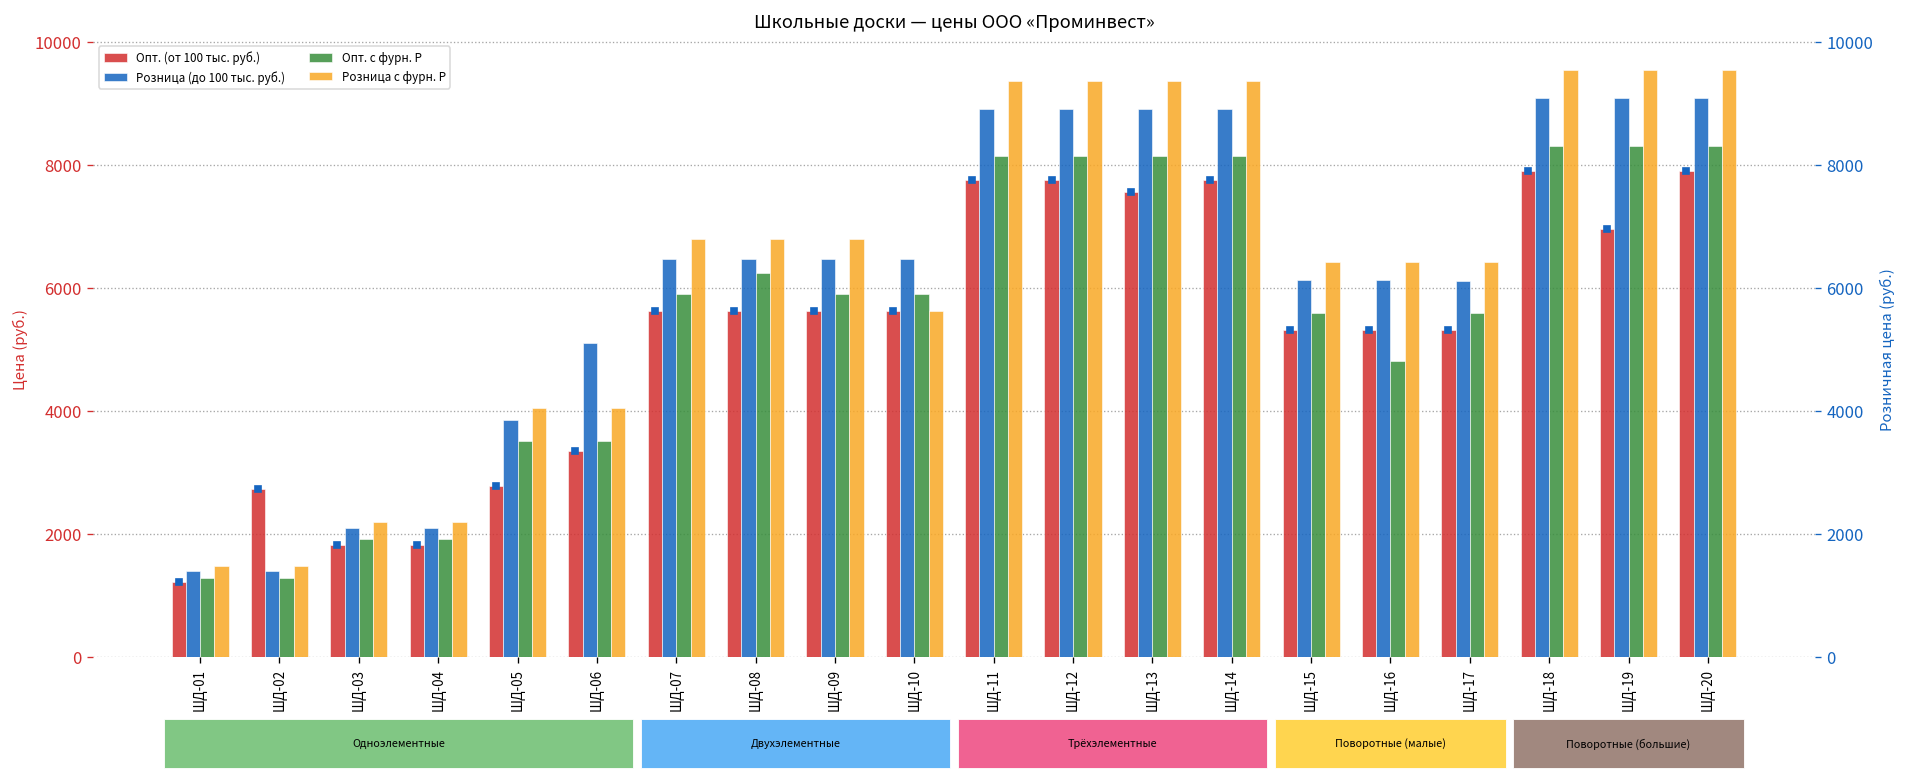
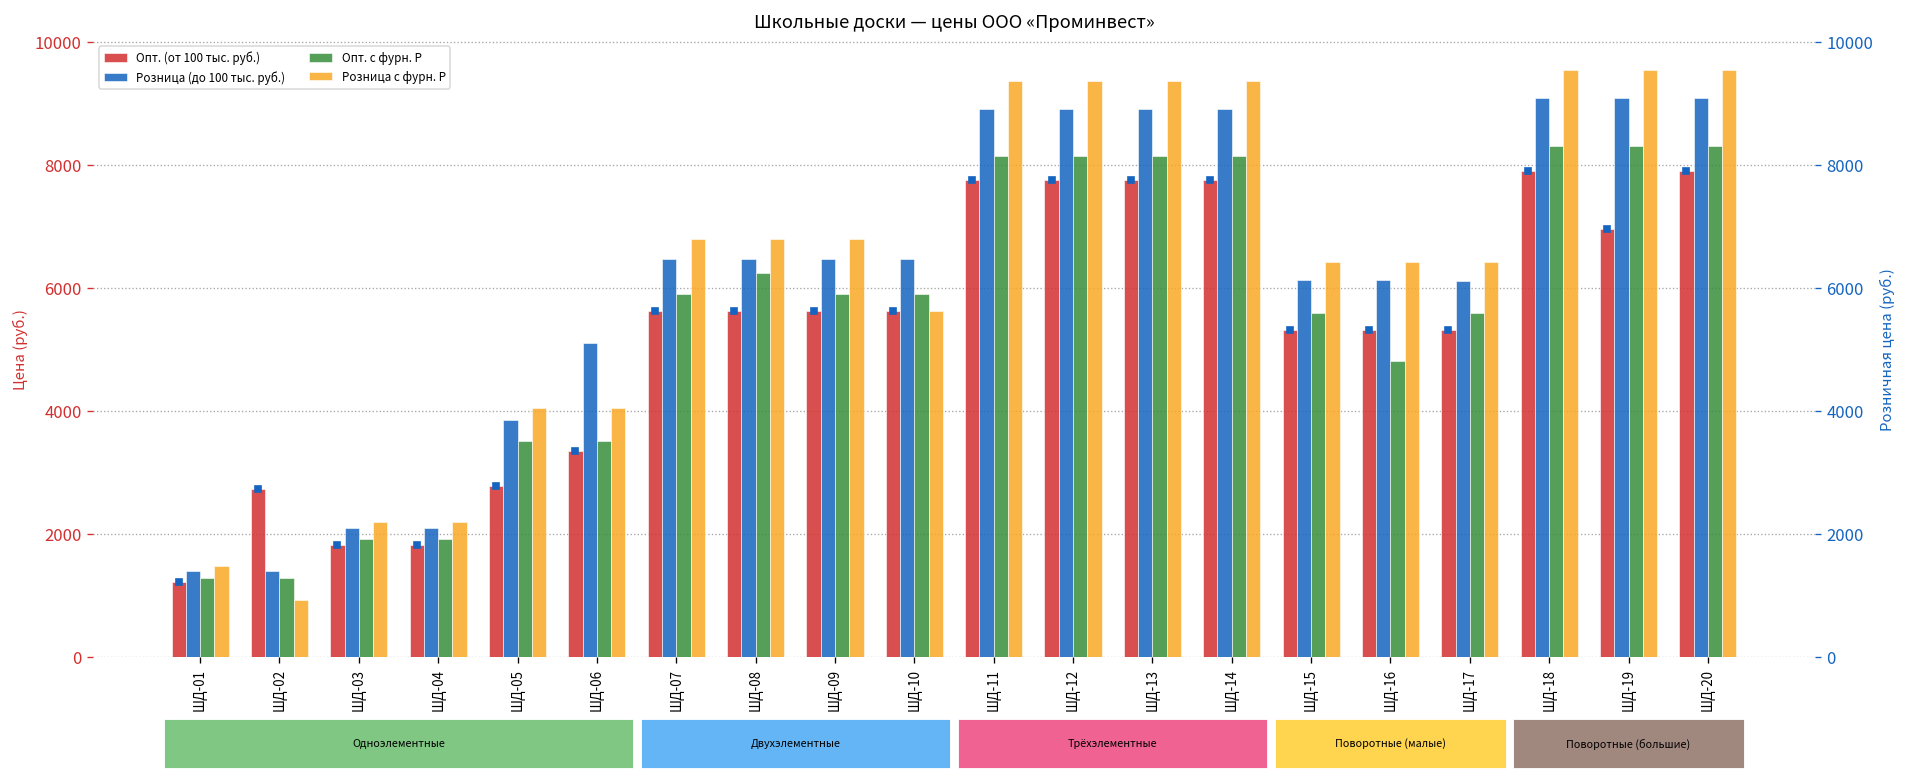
  {
    "Опт. (от 100 тыс. руб.)": {
      "ШД-01": 1200,
      "ШД-02": 2700,
      "ШД-03": 1800,
      "ШД-04": 1800,
      "ШД-05": 2800,
      "ШД-06": 3400,
      "ШД-07": 5600,
      "ШД-08": 5600,
      "ШД-09": 5600,
      "ШД-10": 5600,
      "ШД-11": 7800,
      "ШД-12": 7800,
-     "ШД-13": 7600,
+     "ШД-13": 7800,
      "ШД-14": 7800,
      "ШД-15": 5300,
      "ШД-16": 5300,
      "ШД-17": 5300,
      "ШД-18": 7900,
      "ШД-19": 7000,
      "ШД-20": 7900
    },
    "Опт. с фурн. Р": {
      "ШД-01": 1300,
      "ШД-02": 1300,
      "ШД-03": 1900,
      "ШД-04": 1900,
      "ШД-05": 3500,
      "ШД-06": 3500,
      "ШД-07": 5900,
      "ШД-08": 6200,
      "ШД-09": 5900,
      "ШД-10": 5900,
      "ШД-11": 8100,
      "ШД-12": 8100,
      "ШД-13": 8100,
      "ШД-14": 8100,
      "ШД-15": 5600,
      "ШД-16": 4800,
      "ШД-17": 5600,
      "ШД-18": 8300,
      "ШД-19": 8300,
      "ШД-20": 8300
    },
    "Розница с фурн. Р": {
      "ШД-01": 1500,
-     "ШД-02": 1500,
+     "ШД-02": 900,
      "ШД-03": 2200,
      "ШД-04": 2200,
      "ШД-05": 4000,
      "ШД-06": 4000,
      "ШД-07": 6800,
      "ШД-08": 6800,
      "ШД-09": 6800,
      "ШД-10": 5600,
      "ШД-11": 9400,
      "ШД-12": 9400,
      "ШД-13": 9400,
      "ШД-14": 9400,
      "ШД-15": 6400,
      "ШД-16": 6400,
      "ШД-17": 6400,
      "ШД-18": 9600,
      "ШД-19": 9600,
      "ШД-20": 9600
    }
  }
